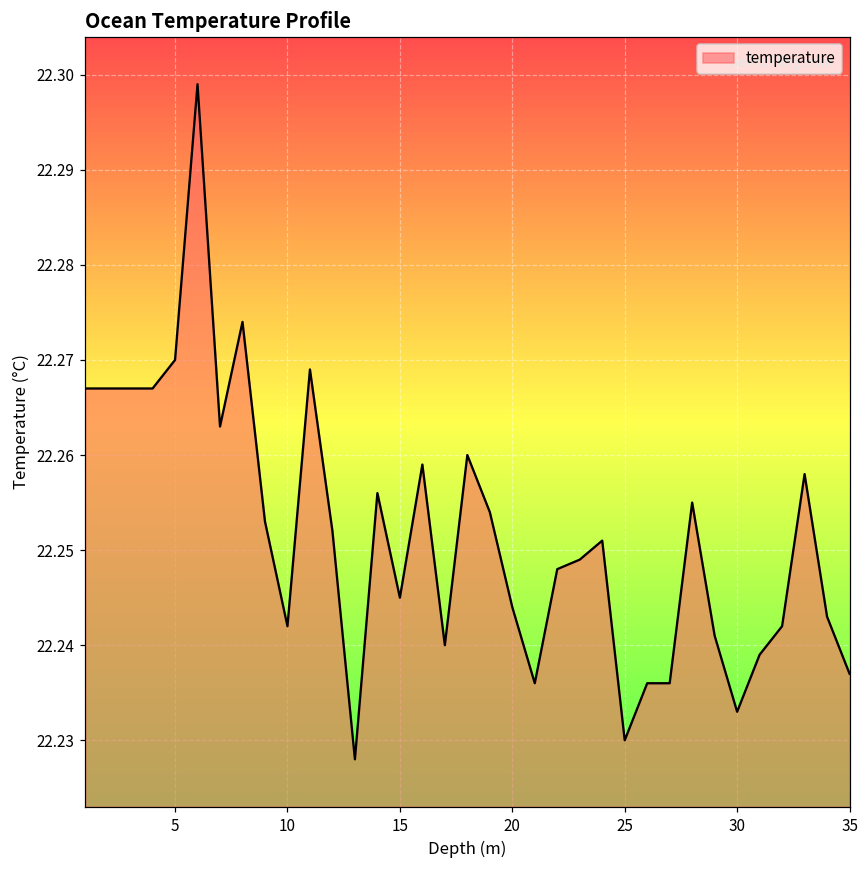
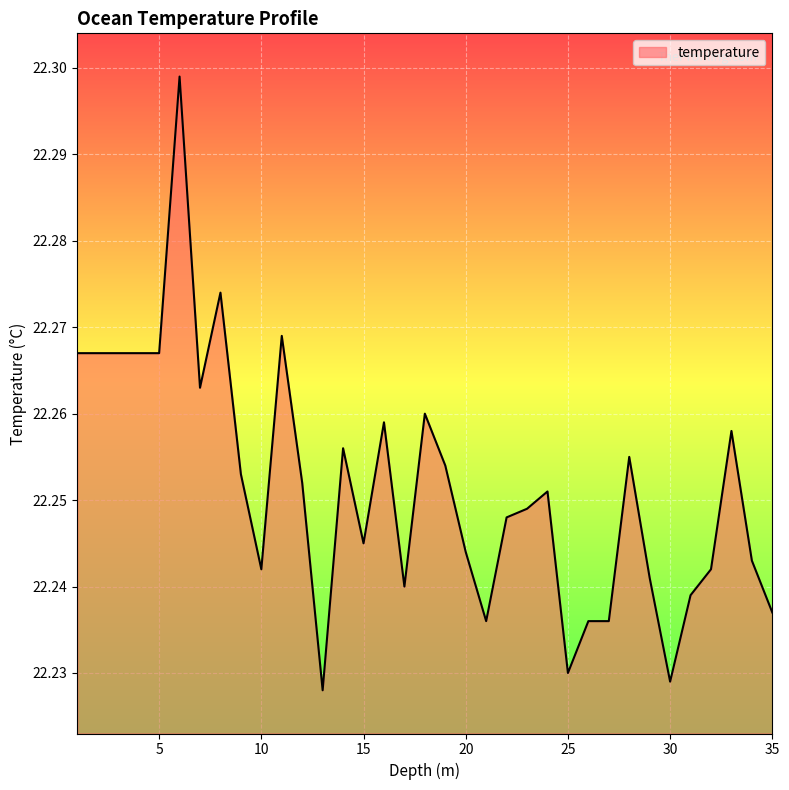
  {
-   "5": 22.270,
+   "5": 22.267,
    "10": 22.242,
    "15": 22.245,
    "20": 22.244,
    "25": 22.230,
-   "30": 22.233,
+   "30": 22.229,
    "35": 22.237
  }
